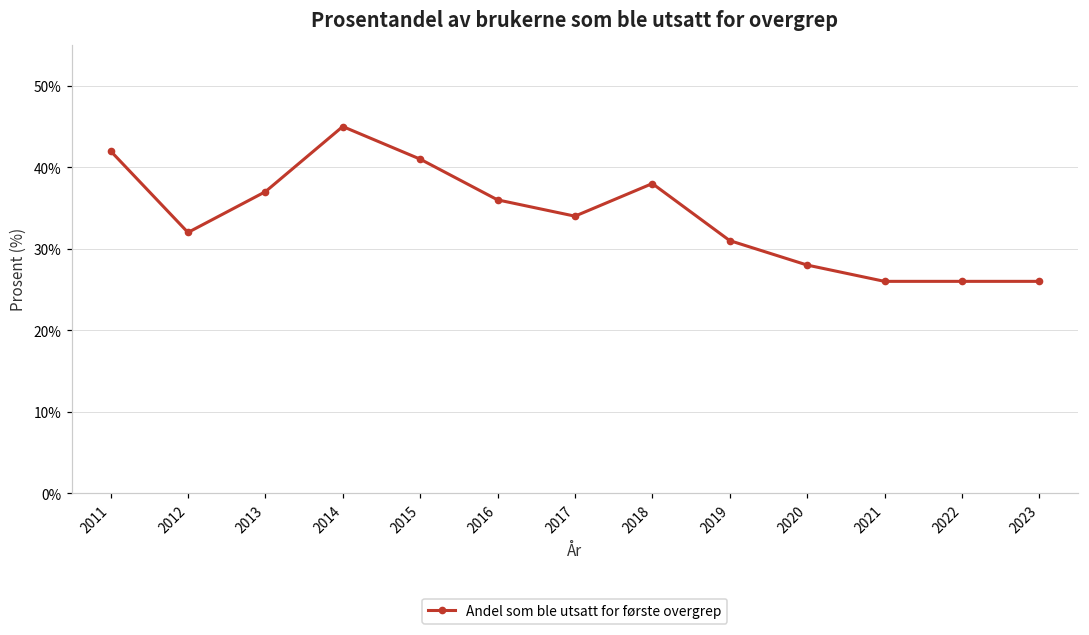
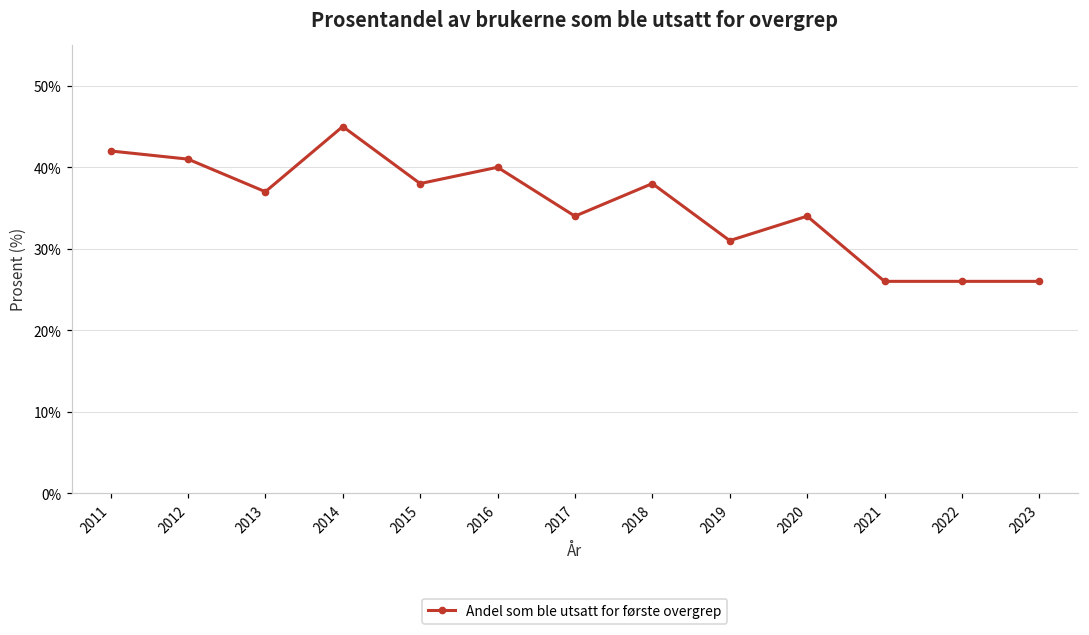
  {
    "2011": "42%",
-   "2012": "32%",
+   "2012": "41%",
    "2013": "37%",
    "2014": "45%",
-   "2015": "41%",
-   "2016": "36%",
+   "2015": "38%",
+   "2016": "40%",
    "2017": "34%",
    "2018": "38%",
    "2019": "31%",
-   "2020": "28%",
+   "2020": "34%",
    "2021": "26%",
    "2022": "26%",
    "2023": "26%"
  }
